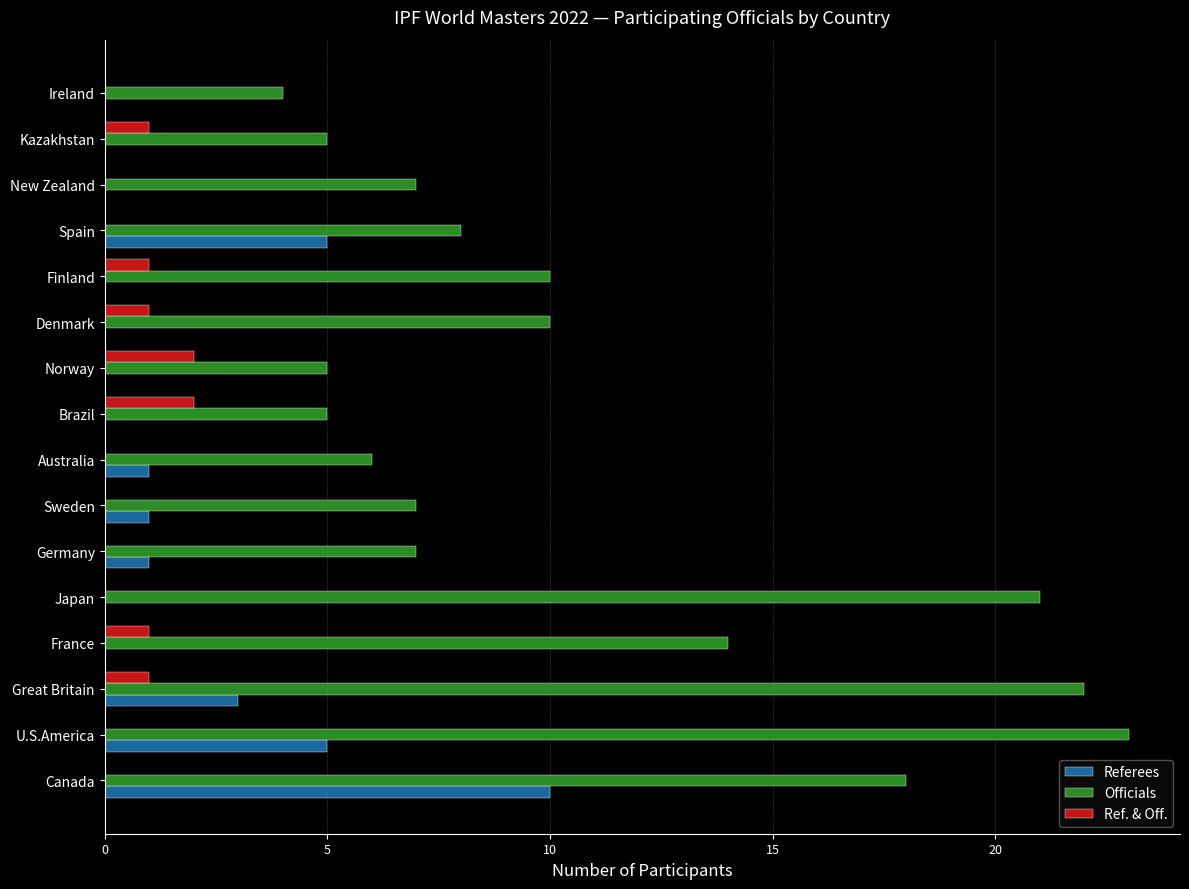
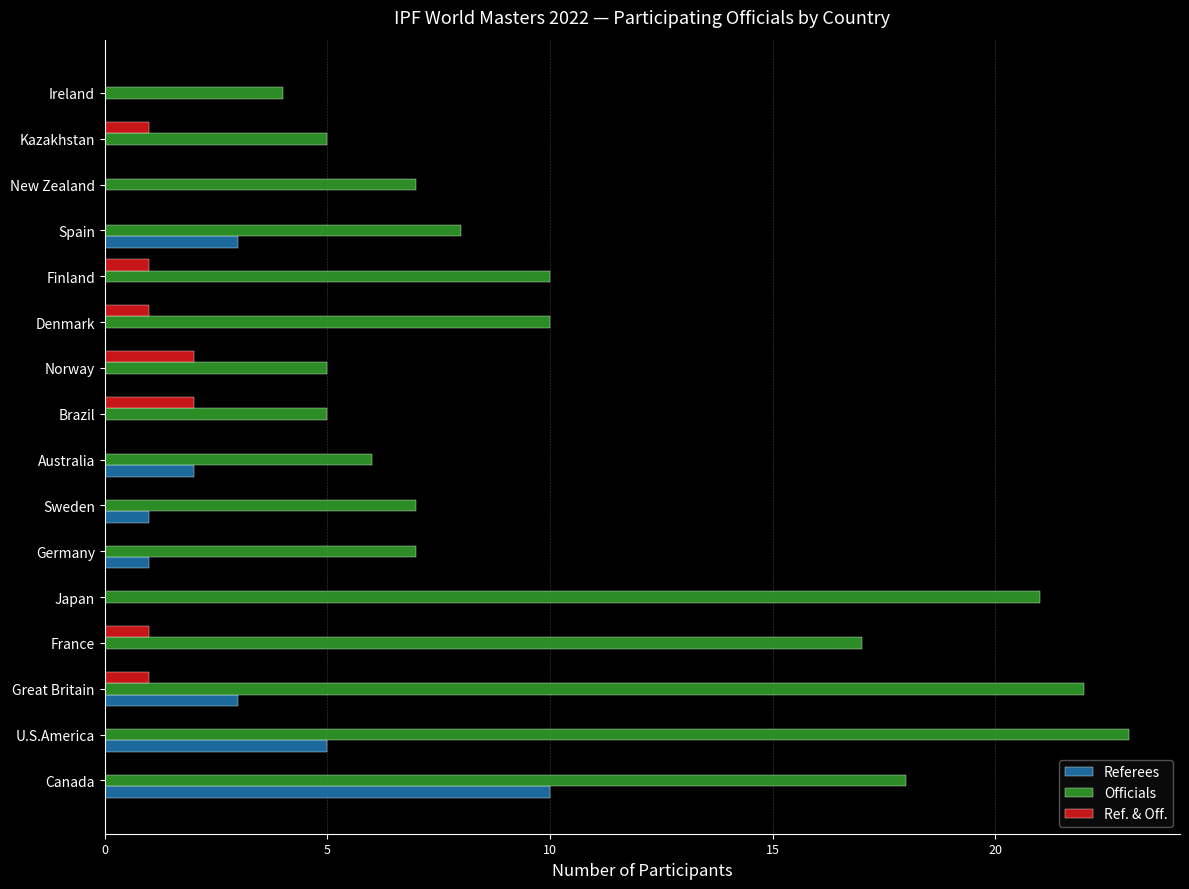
  {
    "Referees": {
      "Ireland": 0,
      "Kazakhstan": 0,
      "New Zealand": 0,
-     "Spain": 5,
+     "Spain": 3,
      "Finland": 0,
      "Denmark": 0,
      "Norway": 0,
      "Brazil": 0,
-     "Australia": 1,
+     "Australia": 2,
      "Sweden": 1,
      "Germany": 1,
      "Japan": 0,
      "France": 0,
      "Great Britain": 3,
      "U.S.America": 5,
      "Canada": 10
    },
    "Officials": {
      "Ireland": 4,
      "Kazakhstan": 5,
      "New Zealand": 7,
      "Spain": 8,
      "Finland": 10,
      "Denmark": 10,
      "Norway": 5,
      "Brazil": 5,
      "Australia": 6,
      "Sweden": 7,
      "Germany": 7,
      "Japan": 21,
-     "France": 14,
+     "France": 17,
      "Great Britain": 22,
      "U.S.America": 23,
      "Canada": 18
    },
    "Ref. & Off.": {
      "Ireland": 0,
      "Kazakhstan": 1,
      "New Zealand": 0,
      "Spain": 0,
      "Finland": 1,
      "Denmark": 1,
      "Norway": 2,
      "Brazil": 2,
      "Australia": 0,
      "Sweden": 0,
      "Germany": 0,
      "Japan": 0,
      "France": 1,
      "Great Britain": 1,
      "U.S.America": 0,
      "Canada": 0
    }
  }
